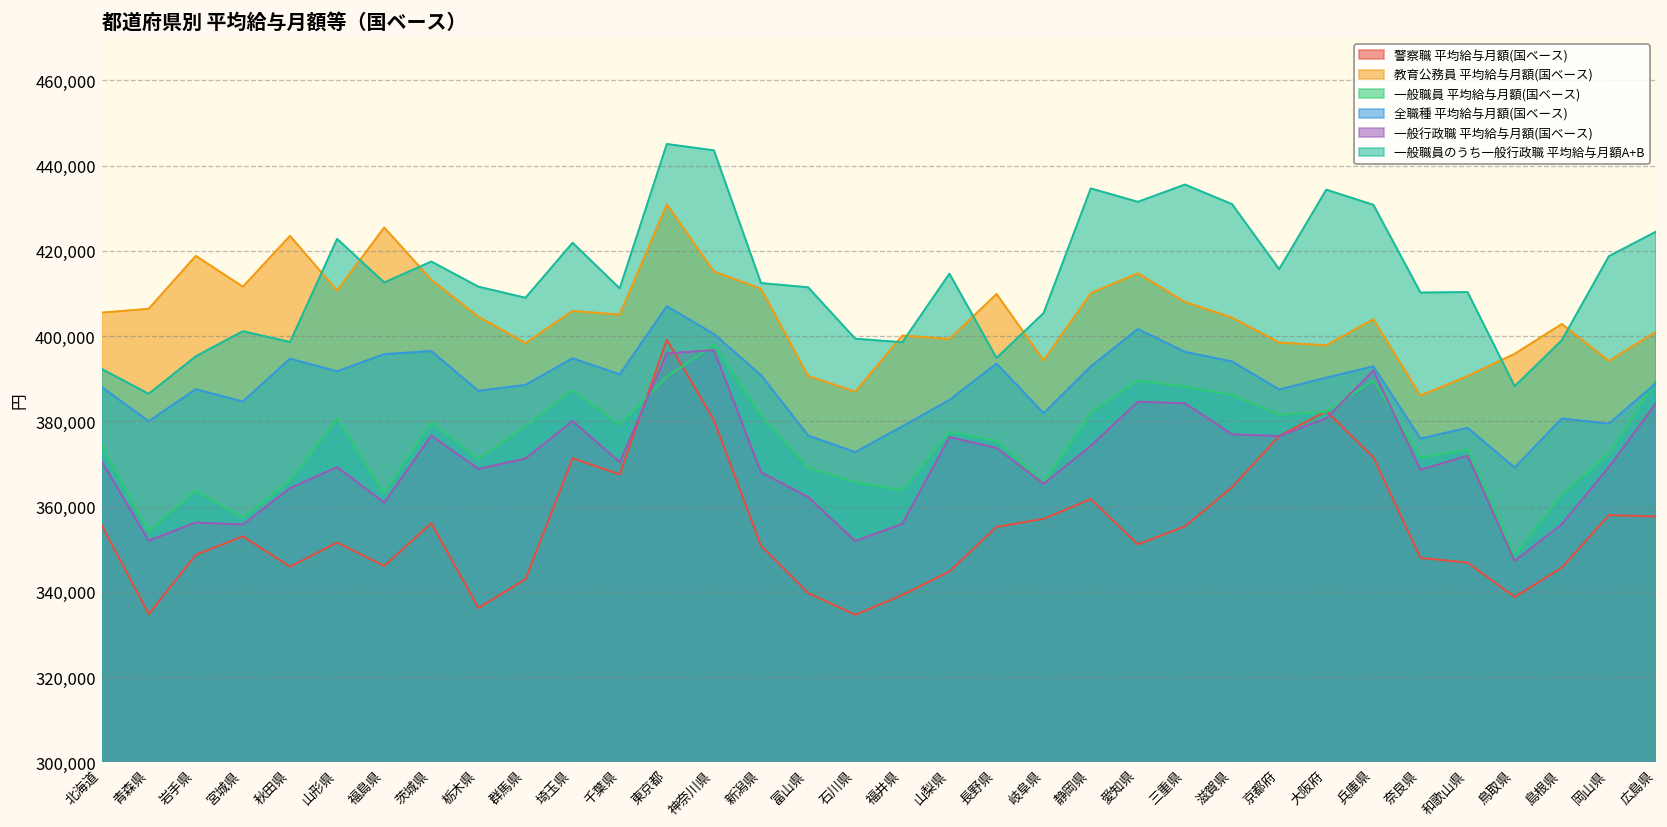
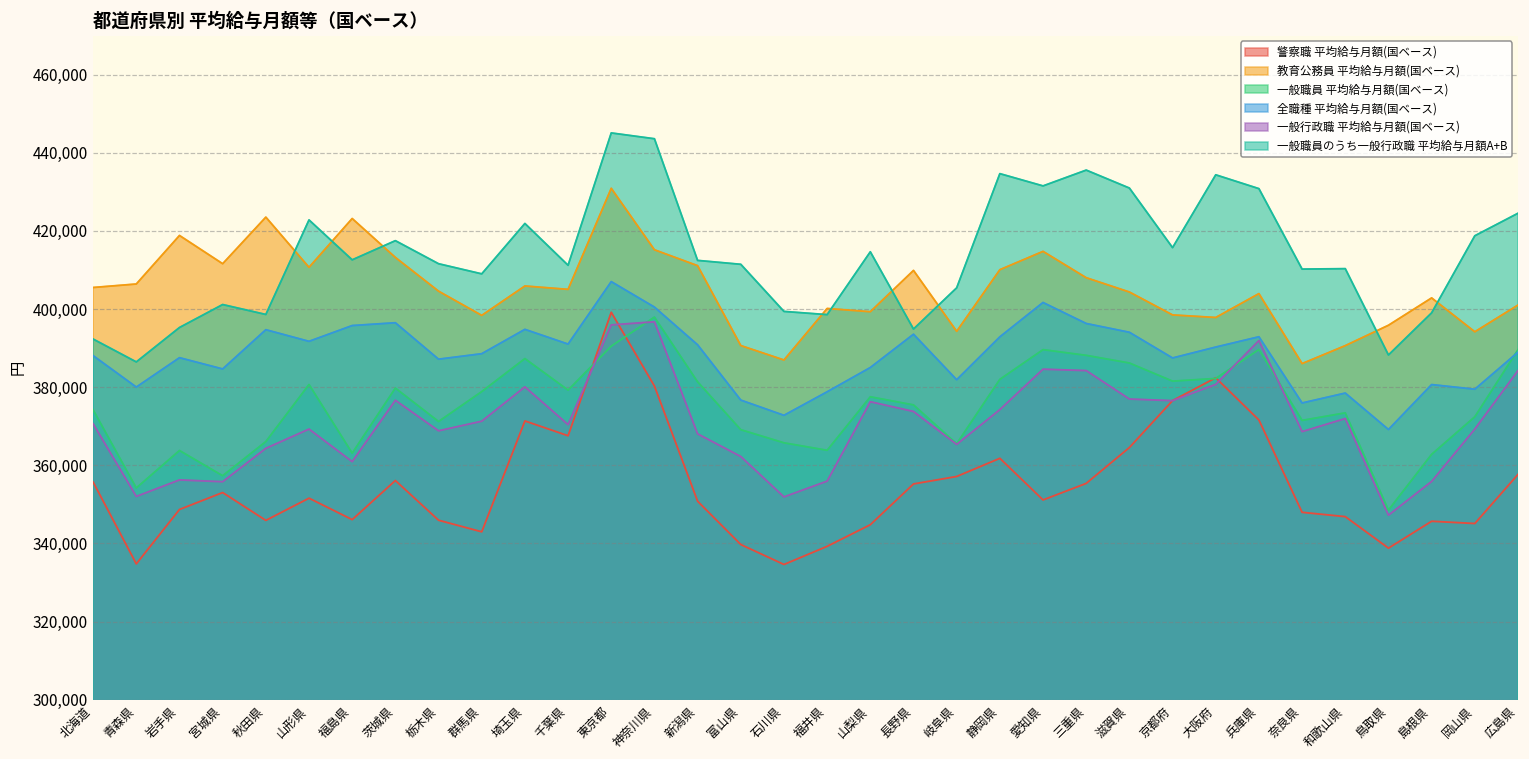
  {
    "警察職 平均給与月額(国ベース)": {
      "北海道": "356,000",
      "青森県": "335,000",
      "岩手県": "349,000",
      "宮城県": "353,000",
      "秋田県": "346,000",
      "山形県": "352,000",
      "福島県": "346,000",
      "茨城県": "356,000",
-     "栃木県": "336,000",
+     "栃木県": "346,000",
      "群馬県": "343,000",
      "埼玉県": "371,000",
      "千葉県": "368,000",
      "東京都": "399,000",
      "神奈川県": "380,000",
      "新潟県": "351,000",
      "富山県": "340,000",
      "石川県": "335,000",
      "福井県": "339,000",
      "山梨県": "345,000",
      "長野県": "355,000",
      "岐阜県": "357,000",
      "静岡県": "362,000",
      "愛知県": "351,000",
      "三重県": "355,000",
      "滋賀県": "365,000",
      "兵庫県": "372,000",
      "奈良県": "348,000",
      "和歌山県": "347,000",
      "鳥取県": "339,000",
      "島根県": "346,000",
-     "岡山県": "358,000",
+     "岡山県": "345,000",
      "広島県": "358,000"
    },
    "教育公務員 平均給与月額(国ベース)": {
      "北海道": "406,000",
      "青森県": "406,000",
      "岩手県": "419,000",
      "宮城県": "412,000",
      "秋田県": "424,000",
      "山形県": "411,000",
-     "福島県": "425,000",
+     "福島県": "423,000",
      "茨城県": "413,000",
      "栃木県": "405,000",
      "群馬県": "398,000",
      "埼玉県": "406,000",
      "千葉県": "405,000",
      "東京都": "431,000",
      "神奈川県": "415,000",
      "新潟県": "411,000",
      "富山県": "391,000",
      "石川県": "387,000",
      "福井県": "400,000",
      "山梨県": "399,000",
      "長野県": "410,000",
      "岐阜県": "394,000",
      "静岡県": "410,000",
      "愛知県": "415,000",
      "三重県": "408,000",
      "滋賀県": "404,000",
      "京都府": "398,000",
      "大阪府": "398,000",
      "兵庫県": "404,000",
      "奈良県": "386,000",
      "和歌山県": "391,000",
      "鳥取県": "396,000",
      "島根県": "403,000",
      "岡山県": "394,000",
      "広島県": "401,000"
    },
    "全職種 平均給与月額(国ベース)": {
      "北海道": "388,000",
      "青森県": "380,000",
      "岩手県": "388,000",
      "宮城県": "385,000",
      "秋田県": "395,000",
      "山形県": "392,000",
      "福島県": "396,000",
      "茨城県": "396,000",
      "栃木県": "387,000",
      "群馬県": "389,000",
      "埼玉県": "395,000",
      "千葉県": "391,000",
      "東京都": "407,000",
      "神奈川県": "400,000",
      "新潟県": "391,000",
      "富山県": "377,000",
      "石川県": "373,000",
      "福井県": "379,000",
      "山梨県": "385,000",
      "長野県": "394,000",
      "岐阜県": "382,000",
      "静岡県": "393,000",
      "愛知県": "402,000",
      "三重県": "396,000",
      "滋賀県": "394,000",
      "京都府": "387,000",
      "大阪府": "390,000",
      "兵庫県": "393,000",
      "奈良県": "376,000",
      "和歌山県": "378,000",
      "鳥取県": "369,000",
      "島根県": "381,000",
      "岡山県": "379,000"
    },
    "一般行政職 平均給与月額(国ベース)": {
      "北海道": "371,000",
      "青森県": "352,000",
      "岩手県": "356,000",
      "宮城県": "356,000",
      "秋田県": "364,000",
      "山形県": "369,000",
      "福島県": "361,000",
      "茨城県": "377,000",
      "栃木県": "369,000",
      "群馬県": "371,000",
      "埼玉県": "380,000",
      "千葉県": "370,000",
      "東京都": "396,000",
      "神奈川県": "397,000",
      "新潟県": "368,000",
      "富山県": "362,000",
      "石川県": "352,000",
      "福井県": "356,000",
      "山梨県": "376,000",
      "長野県": "374,000",
      "静岡県": "374,000",
      "愛知県": "385,000",
      "三重県": "384,000",
      "滋賀県": "377,000",
      "大阪府": "381,000",
      "兵庫県": "392,000",
      "奈良県": "369,000",
      "和歌山県": "372,000",
      "鳥取県": "347,000",
      "島根県": "356,000",
      "岡山県": "369,000",
      "広島県": "384,000"
    }
  }
